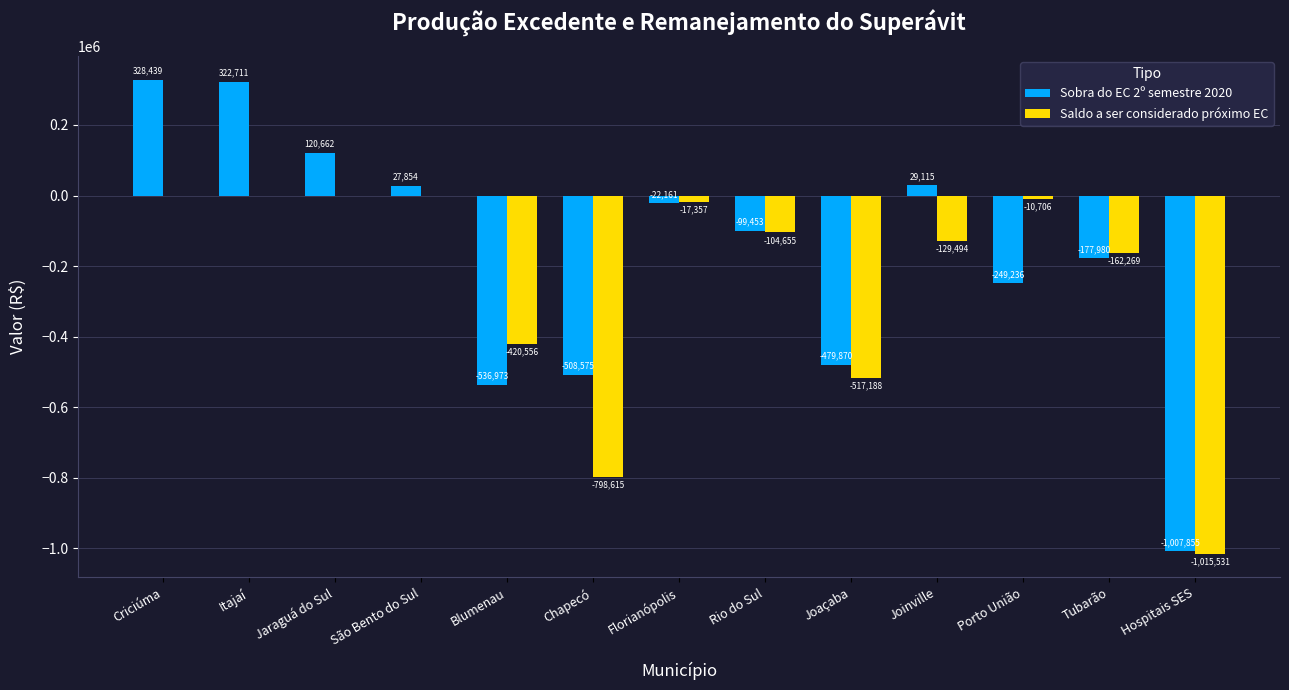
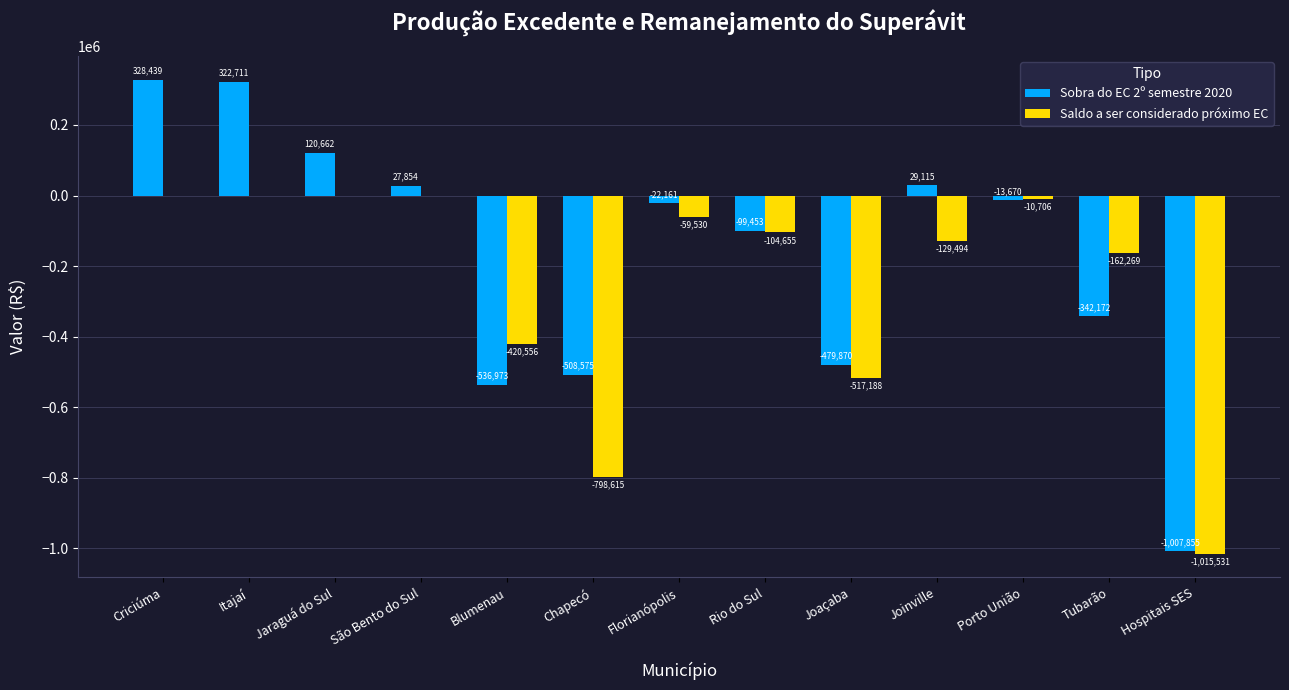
  {
    "Sobra do EC 2º semestre 2020": {
      "Criciúma": "328,439",
      "Itajaí": "322,711",
      "Jaraguá do Sul": "120,662",
      "São Bento do Sul": "27,854",
      "Blumenau": "-536,973",
      "Chapecó": "-508,575",
      "Florianópolis": "-22,161",
      "Rio do Sul": "-99,453",
      "Joaçaba": "-479,870",
      "Joinville": "29,115",
-     "Porto União": "-249,236",
-     "Tubarão": "-177,980",
+     "Porto União": "-13,670",
+     "Tubarão": "-342,172",
      "Hospitais SES": "-1,007,855"
    },
    "Saldo a ser considerado próximo EC": {
      "Blumenau": "-420,556",
      "Chapecó": "-798,615",
-     "Florianópolis": "-17,357",
+     "Florianópolis": "-59,530",
      "Rio do Sul": "-104,655",
      "Joaçaba": "-517,188",
      "Joinville": "-129,494",
      "Porto União": "-10,706",
      "Tubarão": "-162,269",
      "Hospitais SES": "-1,015,531"
    }
  }
